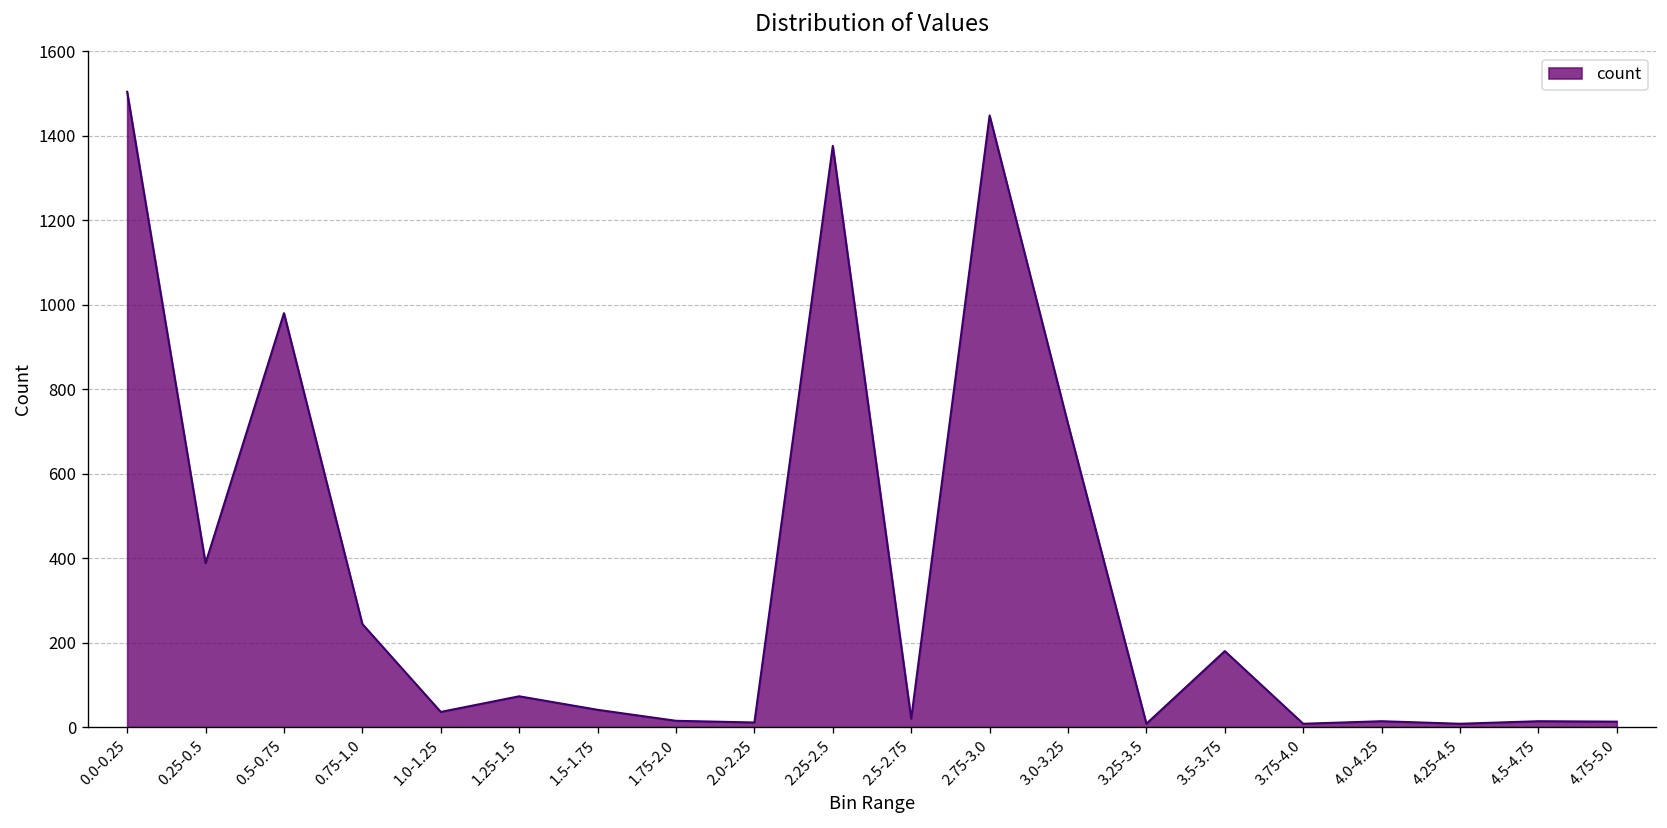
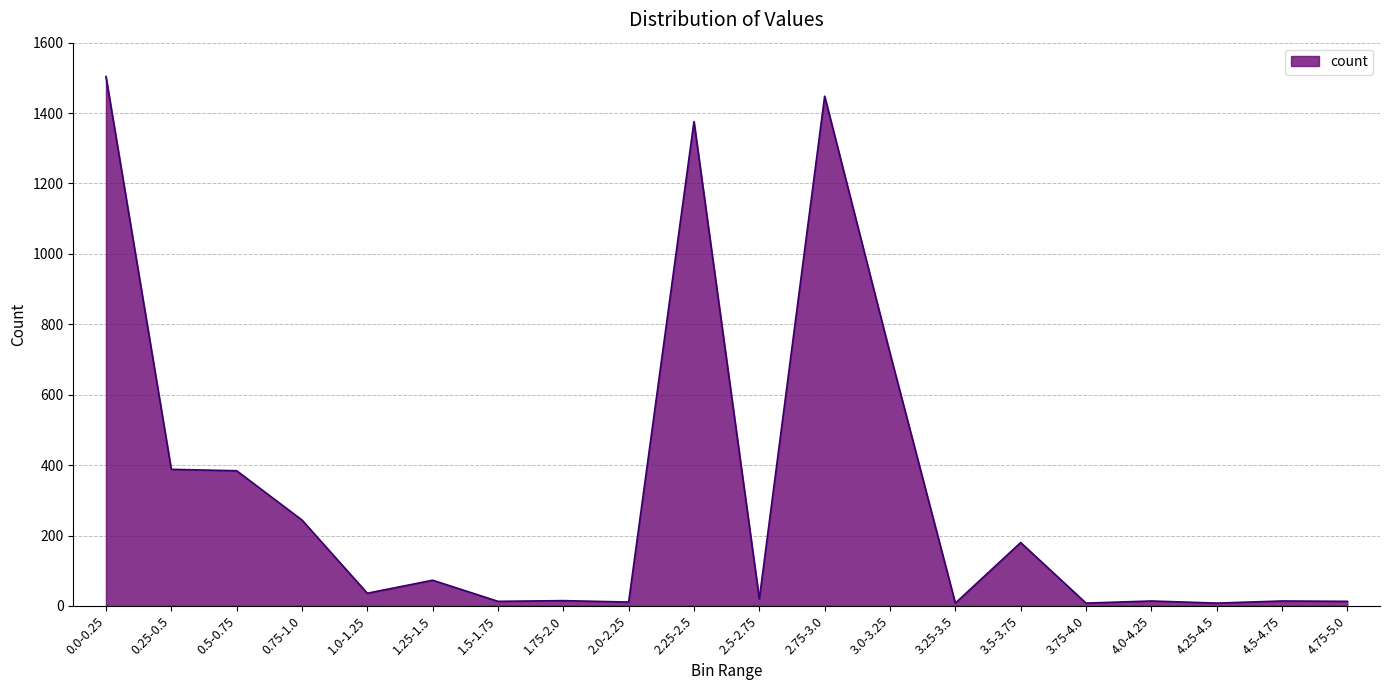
  {
    "0.0-0.25": 1500,
    "0.25-0.5": 390,
-   "0.5-0.75": 980,
+   "0.5-0.75": 380,
    "0.75-1.0": 240,
    "1.0-1.25": 40,
    "1.25-1.5": 70,
-   "1.5-1.75": 40,
+   "1.5-1.75": 10,
    "1.75-2.0": 20,
    "2.0-2.25": 10,
    "2.25-2.5": 1380,
    "2.5-2.75": 20,
    "2.75-3.0": 1450,
    "3.0-3.25": 720,
    "3.25-3.5": 10,
    "3.5-3.75": 180,
    "3.75-4.0": 10,
    "4.0-4.25": 10,
    "4.25-4.5": 10,
    "4.5-4.75": 10,
    "4.75-5.0": 10
  }
